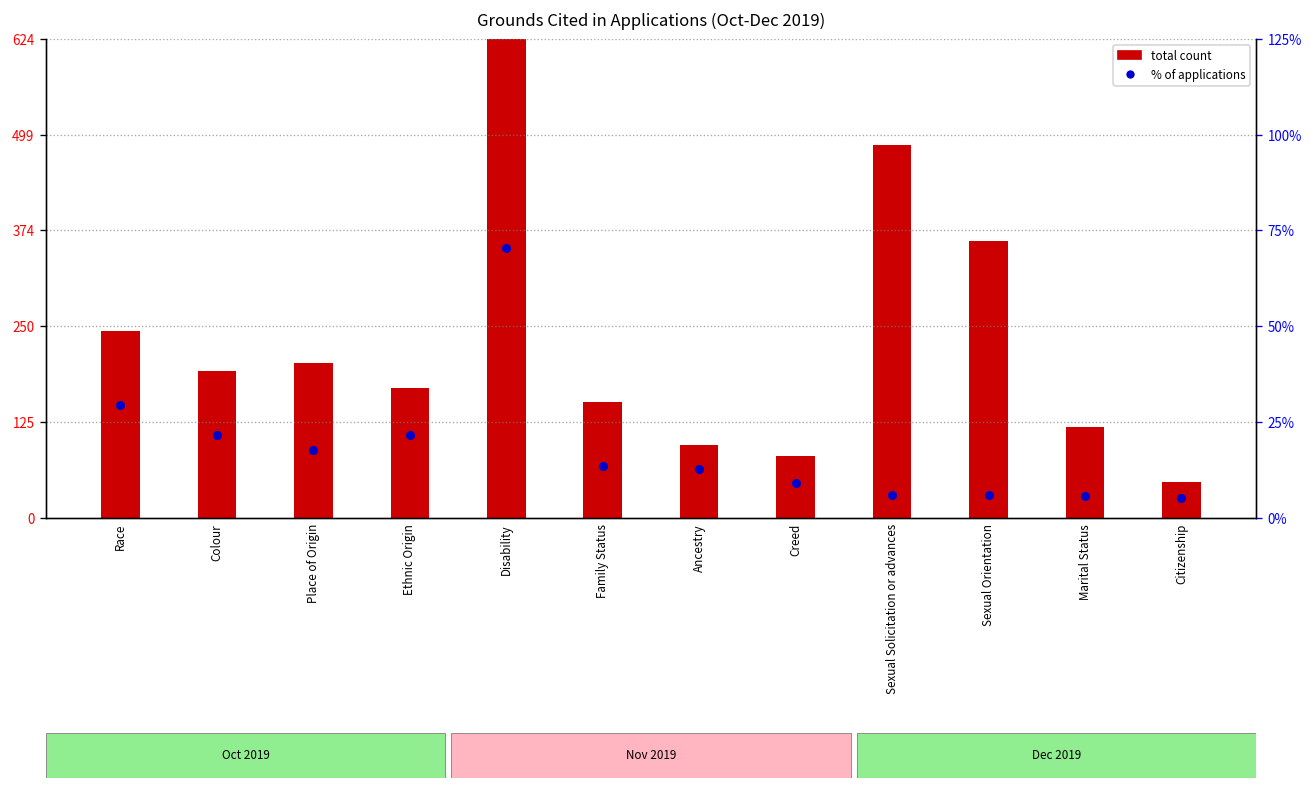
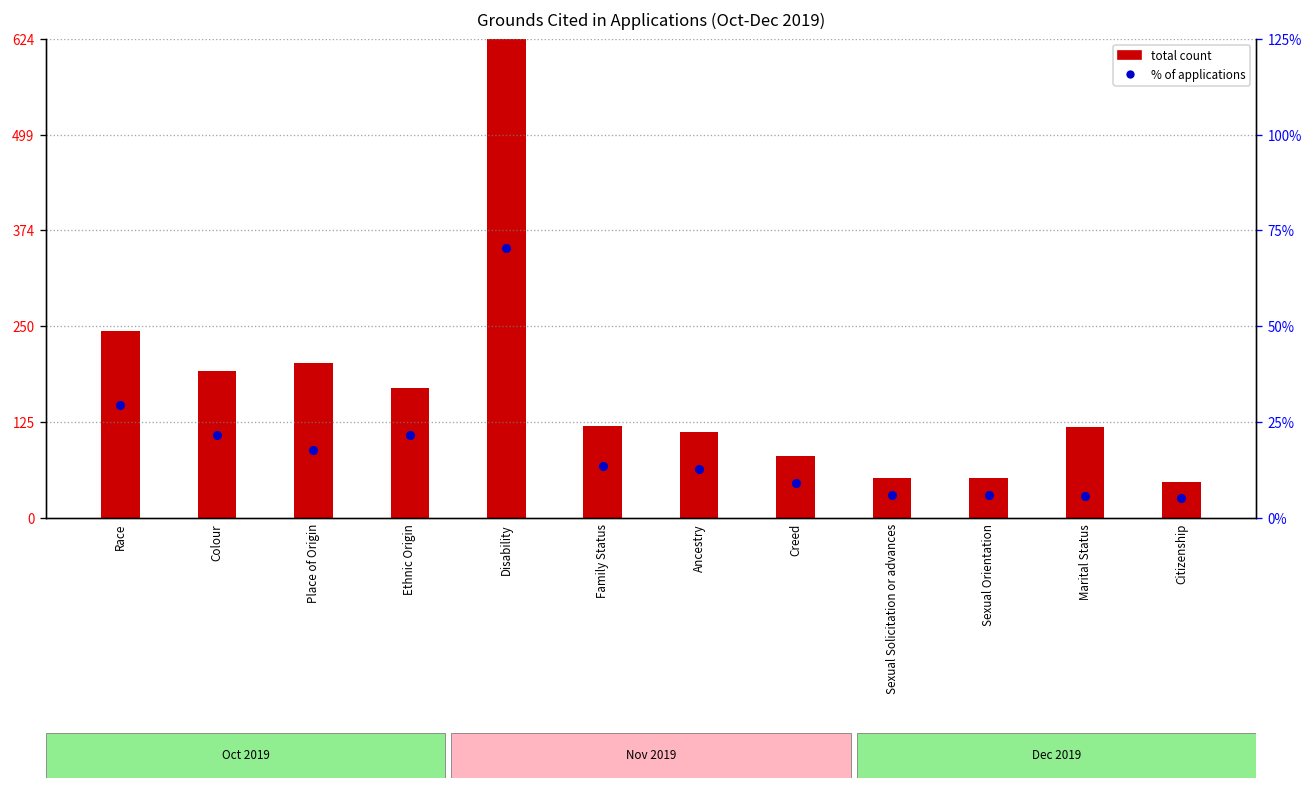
  {
    "total count": {
      "Race": 240,
      "Colour": 190,
      "Place of Origin": 200,
      "Ethnic Origin": 170,
      "Disability": 620,
-     "Family Status": 150,
-     "Ancestry": 90,
+     "Family Status": 120,
+     "Ancestry": 110,
      "Creed": 80,
-     "Sexual Solicitation or advances": 490,
-     "Sexual Orientation": 360,
+     "Sexual Solicitation or advances": 50,
+     "Sexual Orientation": 50,
      "Marital Status": 120,
      "Citizenship": 50
    }
  }
